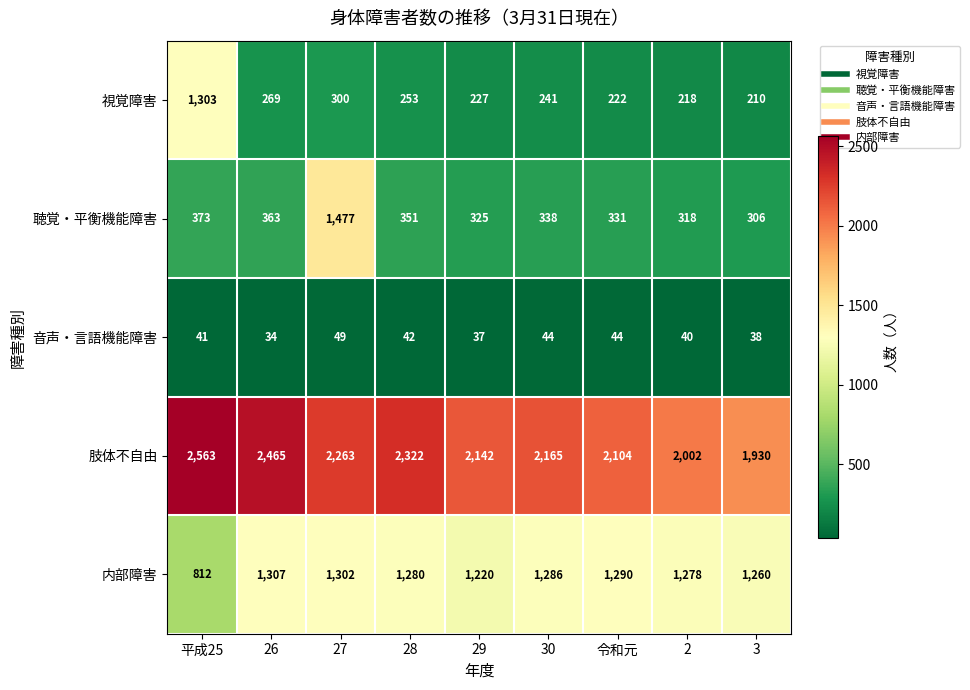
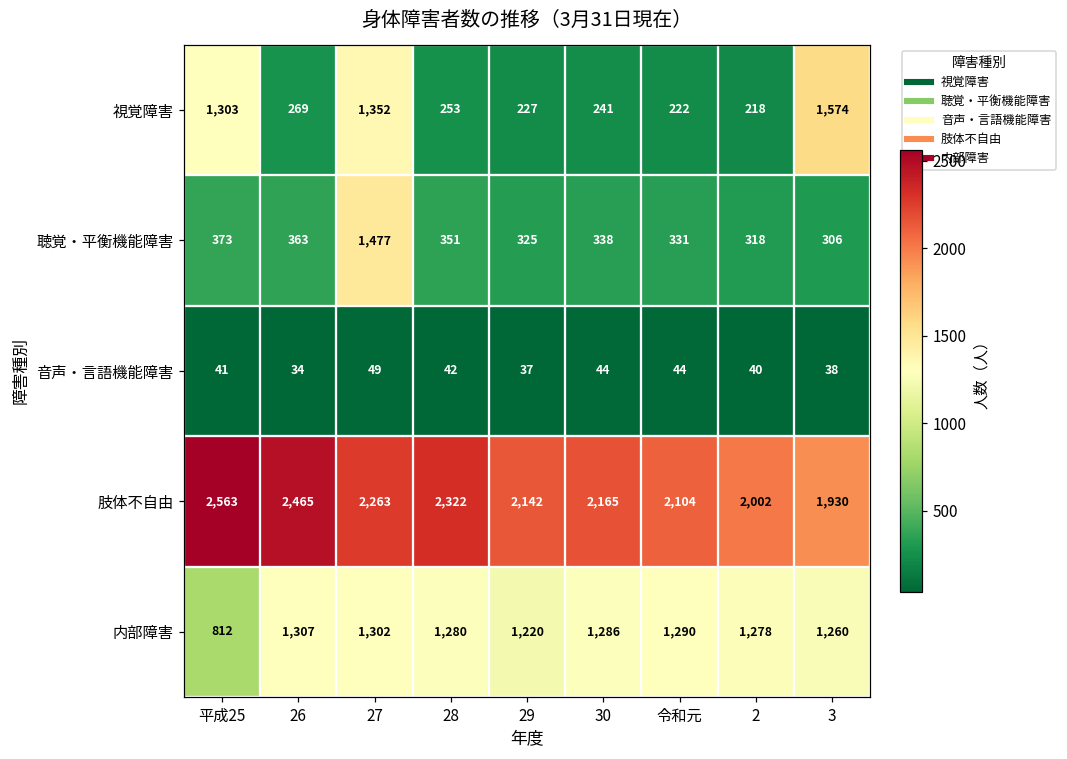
  {
    "視覚障害": {
      "平成25": "1,303",
      "26": "269",
-     "27": "300",
+     "27": "1,352",
      "28": "253",
      "29": "227",
      "30": "241",
      "令和元": "222",
      "2": "218",
-     "3": "210"
+     "3": "1,574"
    },
    "聴覚・平衡機能障害": {
      "平成25": "373",
      "26": "363",
      "27": "1,477",
      "28": "351",
      "29": "325",
      "30": "338",
      "令和元": "331",
      "2": "318",
      "3": "306"
    },
    "音声・言語機能障害": {
      "平成25": "41",
      "26": "34",
      "27": "49",
      "28": "42",
      "29": "37",
      "30": "44",
      "令和元": "44",
      "2": "40",
      "3": "38"
    },
    "肢体不自由": {
      "平成25": "2,563",
      "26": "2,465",
      "27": "2,263",
      "28": "2,322",
      "29": "2,142",
      "30": "2,165",
      "令和元": "2,104",
      "2": "2,002",
      "3": "1,930"
    },
    "内部障害": {
      "平成25": "812",
      "26": "1,307",
      "27": "1,302",
      "28": "1,280",
      "29": "1,220",
      "30": "1,286",
      "令和元": "1,290",
      "2": "1,278",
      "3": "1,260"
    }
  }
